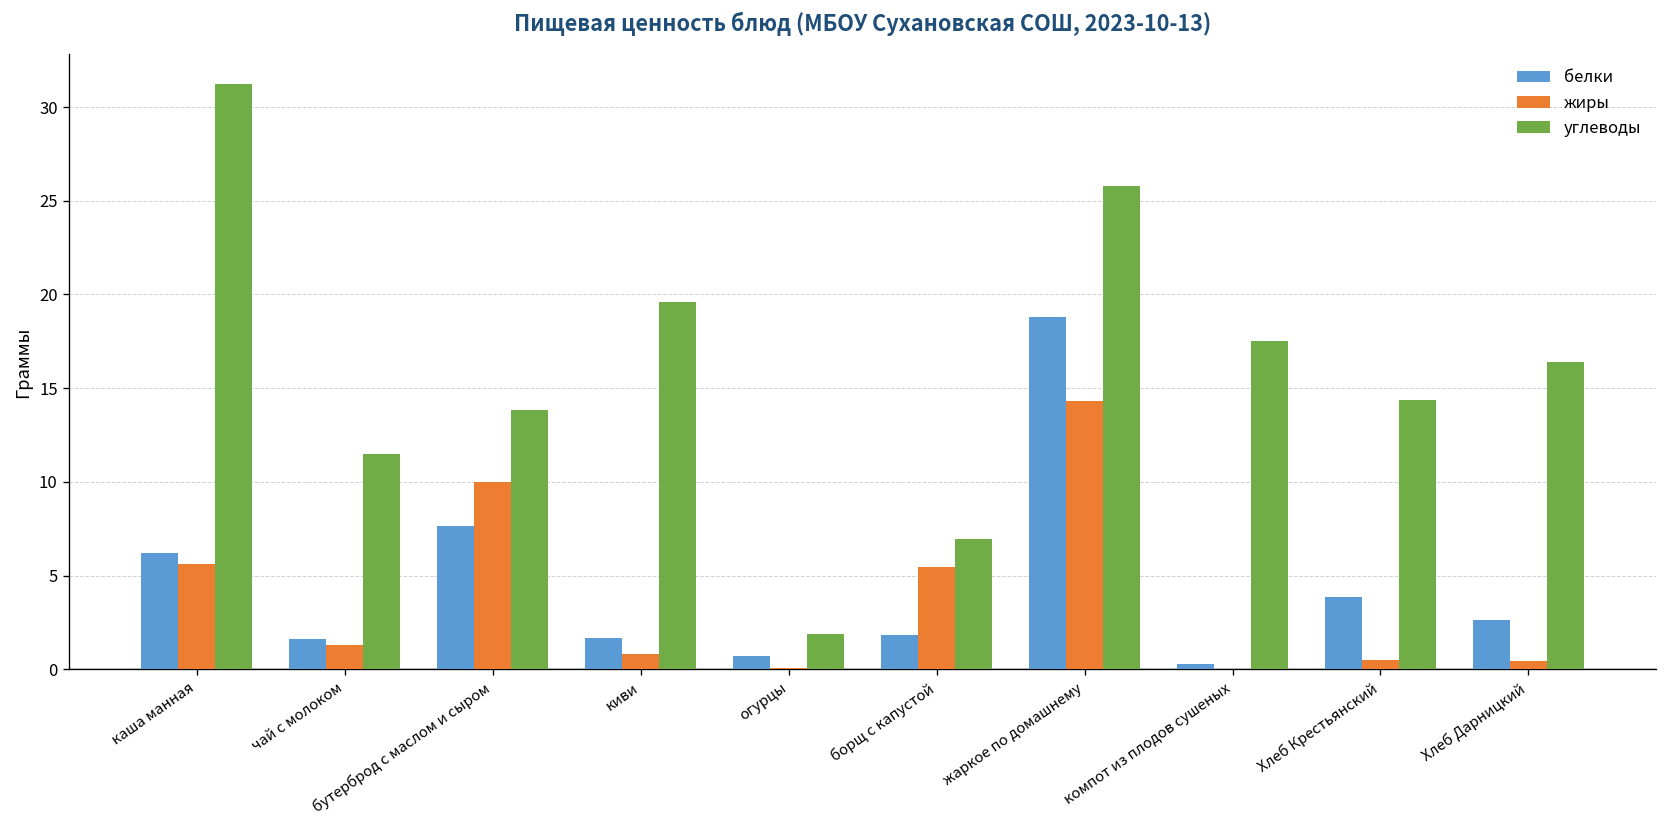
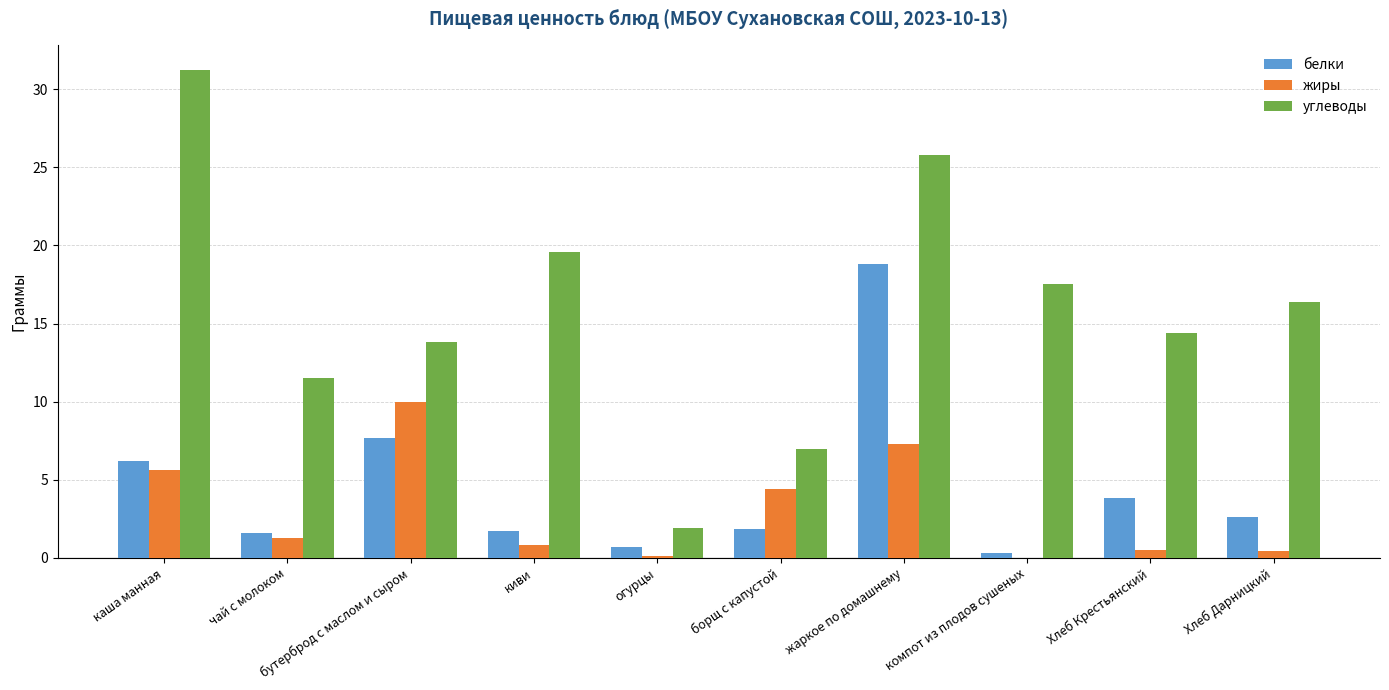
  {
    "белки": {
      "каша манная": 6.2,
      "чай с молоком": 1.6,
      "бутерброд с маслом и сыром": 7.7,
      "киви": 1.7,
      "огурцы": 0.7,
      "борщ с капустой": 1.9,
      "жаркое по домашнему": 18.8,
      "компот из плодов сушеных": 0.3,
      "Хлеб Крестьянский": 3.9,
      "Хлеб Дарницкий": 2.6
    },
    "жиры": {
      "каша манная": 5.6,
      "чай с молоком": 1.3,
      "бутерброд с маслом и сыром": 10.0,
      "киви": 0.8,
-     "борщ с капустой": 5.5,
-     "жаркое по домашнему": 14.3,
+     "борщ с капустой": 4.4,
+     "жаркое по домашнему": 7.3,
      "Хлеб Крестьянский": 0.5,
      "Хлеб Дарницкий": 0.4
    },
    "углеводы": {
      "каша манная": 31.2,
      "чай с молоком": 11.5,
      "бутерброд с маслом и сыром": 13.8,
      "киви": 19.6,
      "огурцы": 1.9,
      "борщ с капустой": 7.0,
      "жаркое по домашнему": 25.8,
      "компот из плодов сушеных": 17.5,
      "Хлеб Крестьянский": 14.4,
      "Хлеб Дарницкий": 16.4
    }
  }
